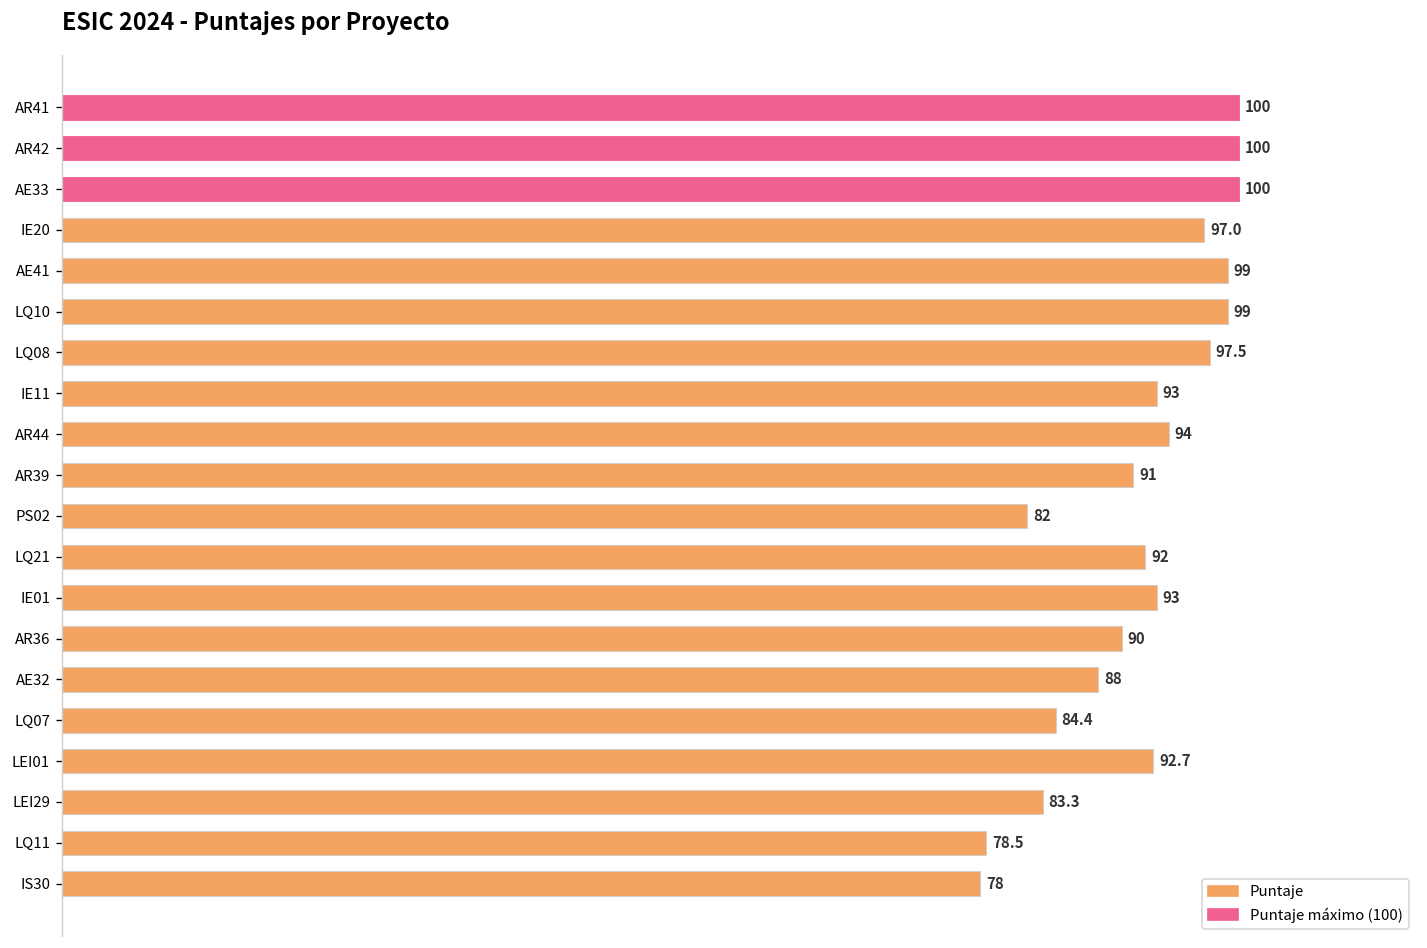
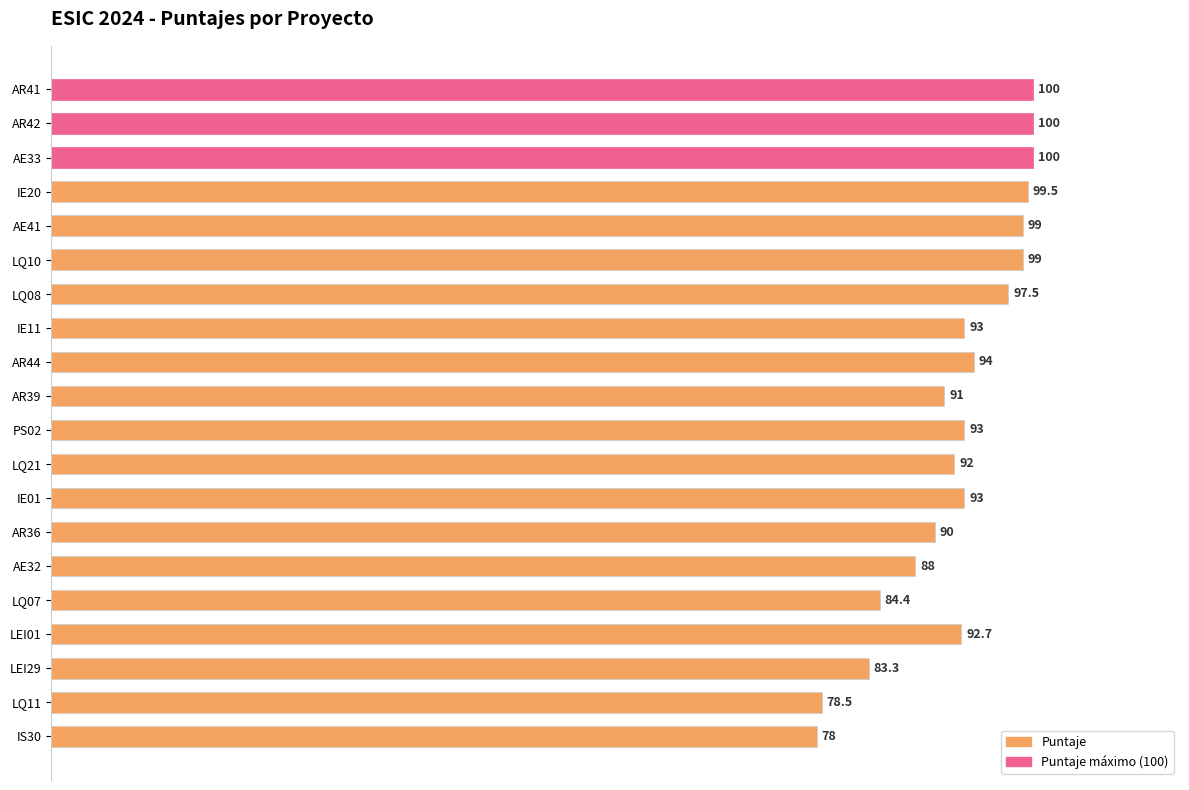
  {
    "AR41": 100,
    "AR42": 100,
    "AE33": 100,
-   "IE20": 97.0,
+   "IE20": 99.5,
    "AE41": 99,
    "LQ10": 99,
    "LQ08": 97.5,
    "IE11": 93,
    "AR44": 94,
    "AR39": 91,
-   "PS02": 82,
+   "PS02": 93,
    "LQ21": 92,
    "IE01": 93,
    "AR36": 90,
    "AE32": 88,
    "LQ07": 84.4,
    "LEI01": 92.7,
    "LEI29": 83.3,
    "LQ11": 78.5,
    "IS30": 78
  }
